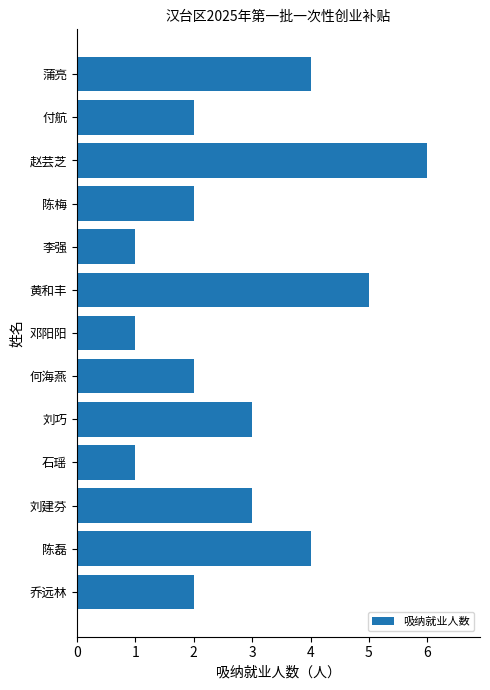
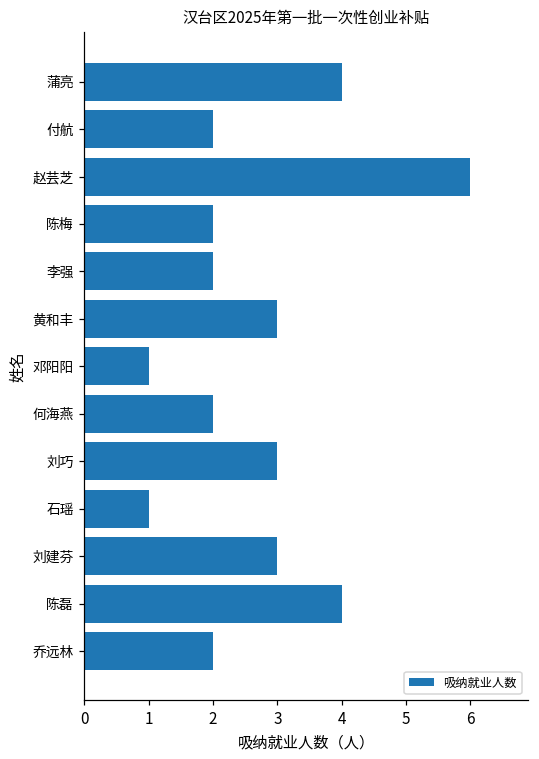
  {
    "蒲亮": 4,
    "付航": 2,
    "赵芸芝": 6,
    "陈梅": 2,
-   "李强": 1,
-   "黄和丰": 5,
+   "李强": 2,
+   "黄和丰": 3,
    "邓阳阳": 1,
    "何海燕": 2,
    "刘巧": 3,
    "石瑶": 1,
    "刘建芬": 3,
    "陈磊": 4,
    "乔远林": 2
  }
